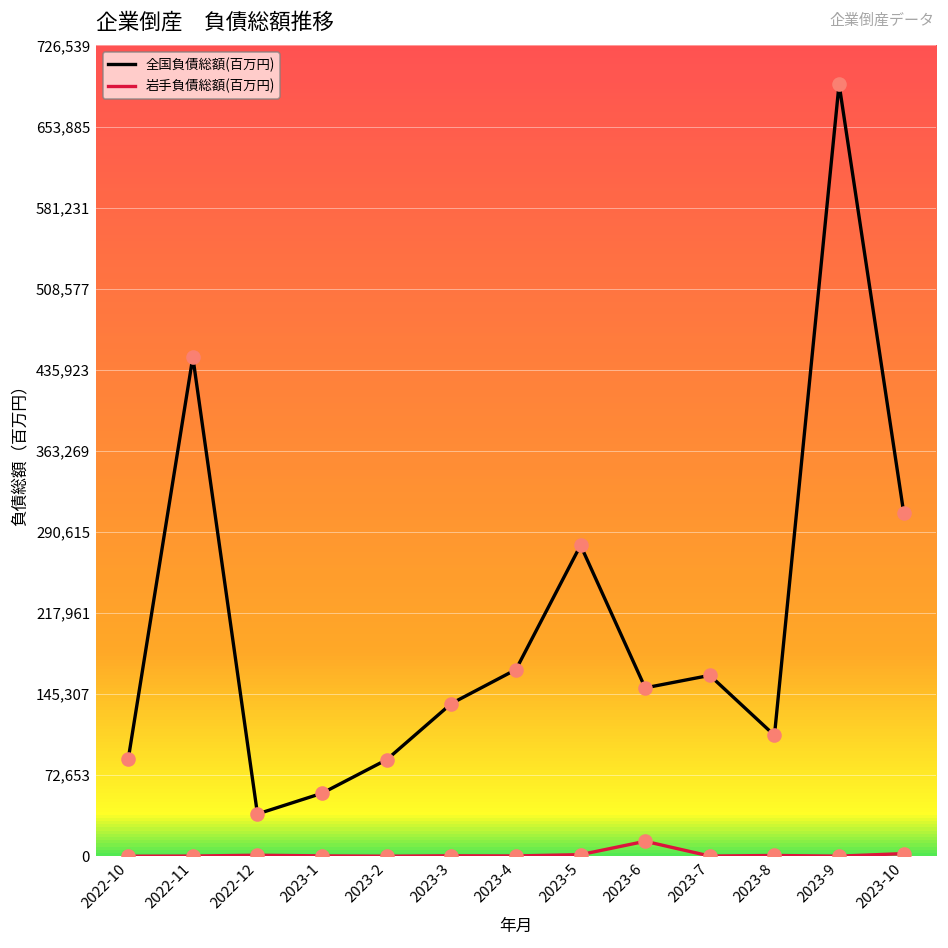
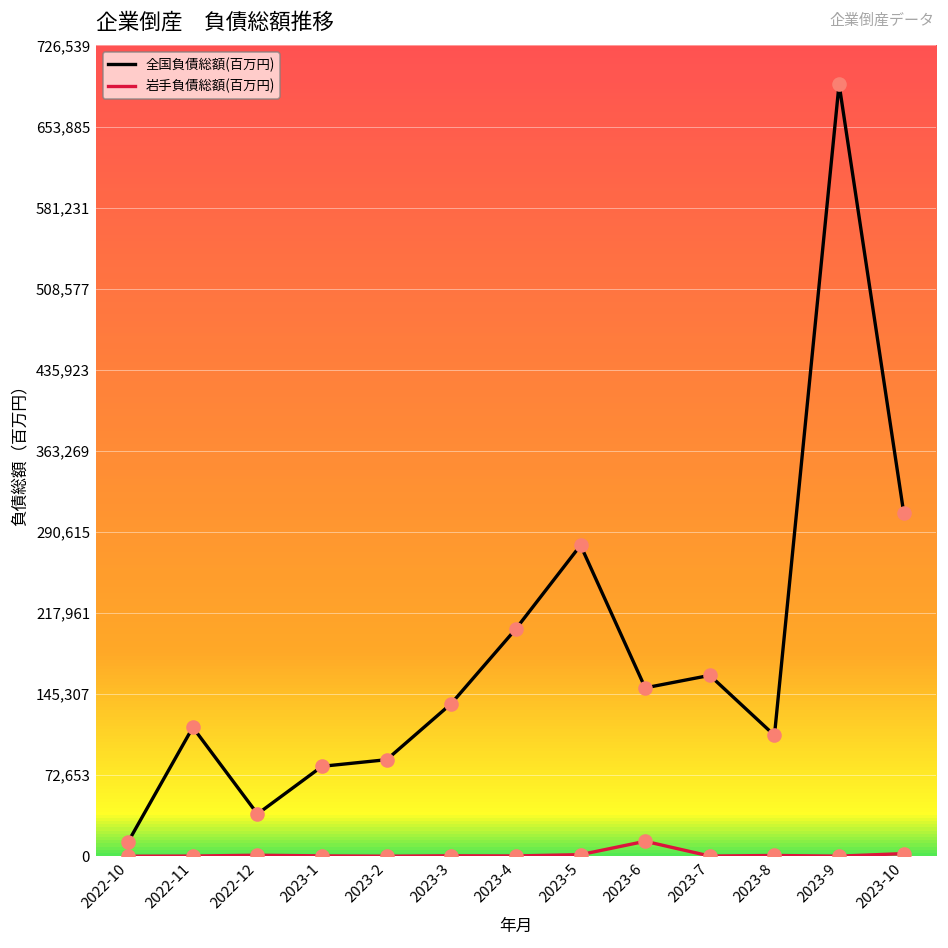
  {
    "全国負債総額(百万円)": {
-     "2022-10": "90,000",
-     "2022-11": "450,000",
+     "2022-10": "10,000",
+     "2022-11": "120,000",
      "2022-12": "40,000",
-     "2023-1": "60,000",
+     "2023-1": "80,000",
      "2023-2": "90,000",
      "2023-3": "140,000",
-     "2023-4": "170,000",
+     "2023-4": "200,000",
      "2023-5": "280,000",
      "2023-6": "150,000",
      "2023-7": "160,000",
      "2023-8": "110,000",
      "2023-9": "690,000",
      "2023-10": "310,000"
    },
    "岩手負債総額(百万円)": {
      "2022-10": "0",
      "2022-11": "0",
      "2022-12": "0",
      "2023-1": "0",
      "2023-2": "0",
      "2023-3": "0",
      "2023-4": "0",
      "2023-5": "0",
      "2023-6": "10,000",
      "2023-7": "0",
      "2023-8": "0",
      "2023-9": "0",
      "2023-10": "0"
    }
  }
